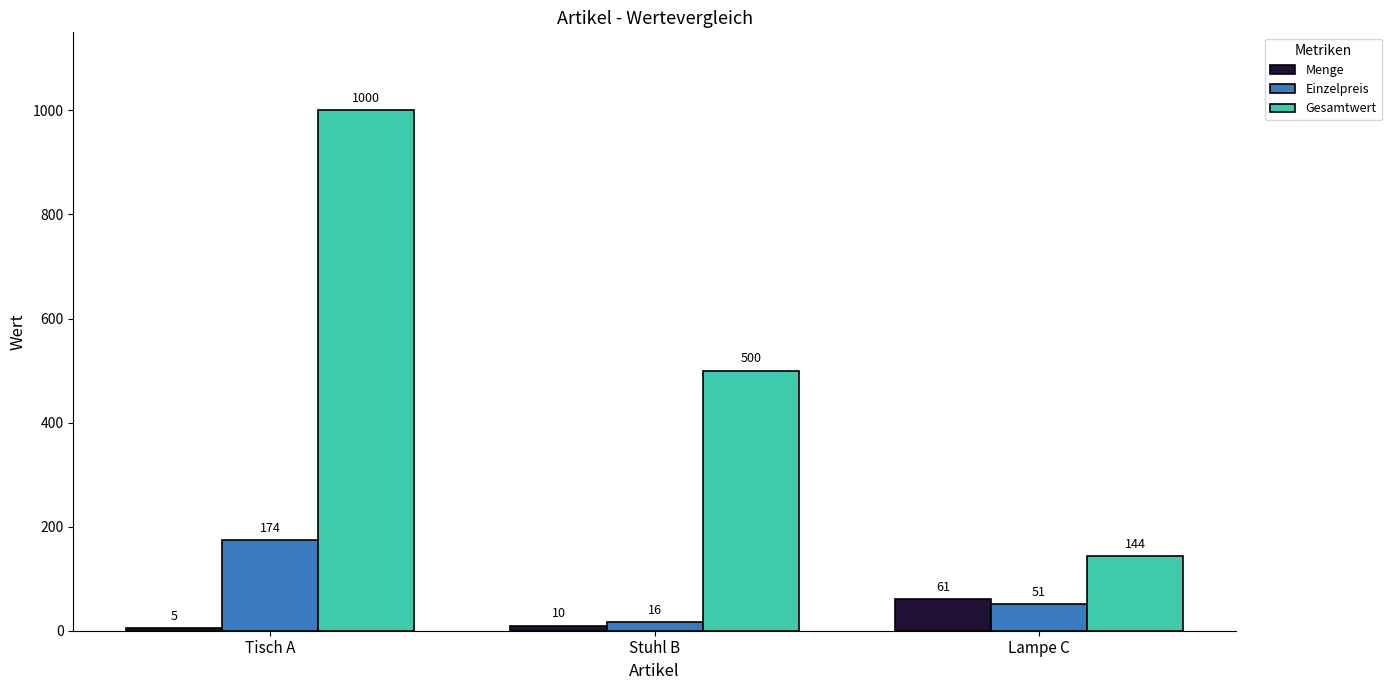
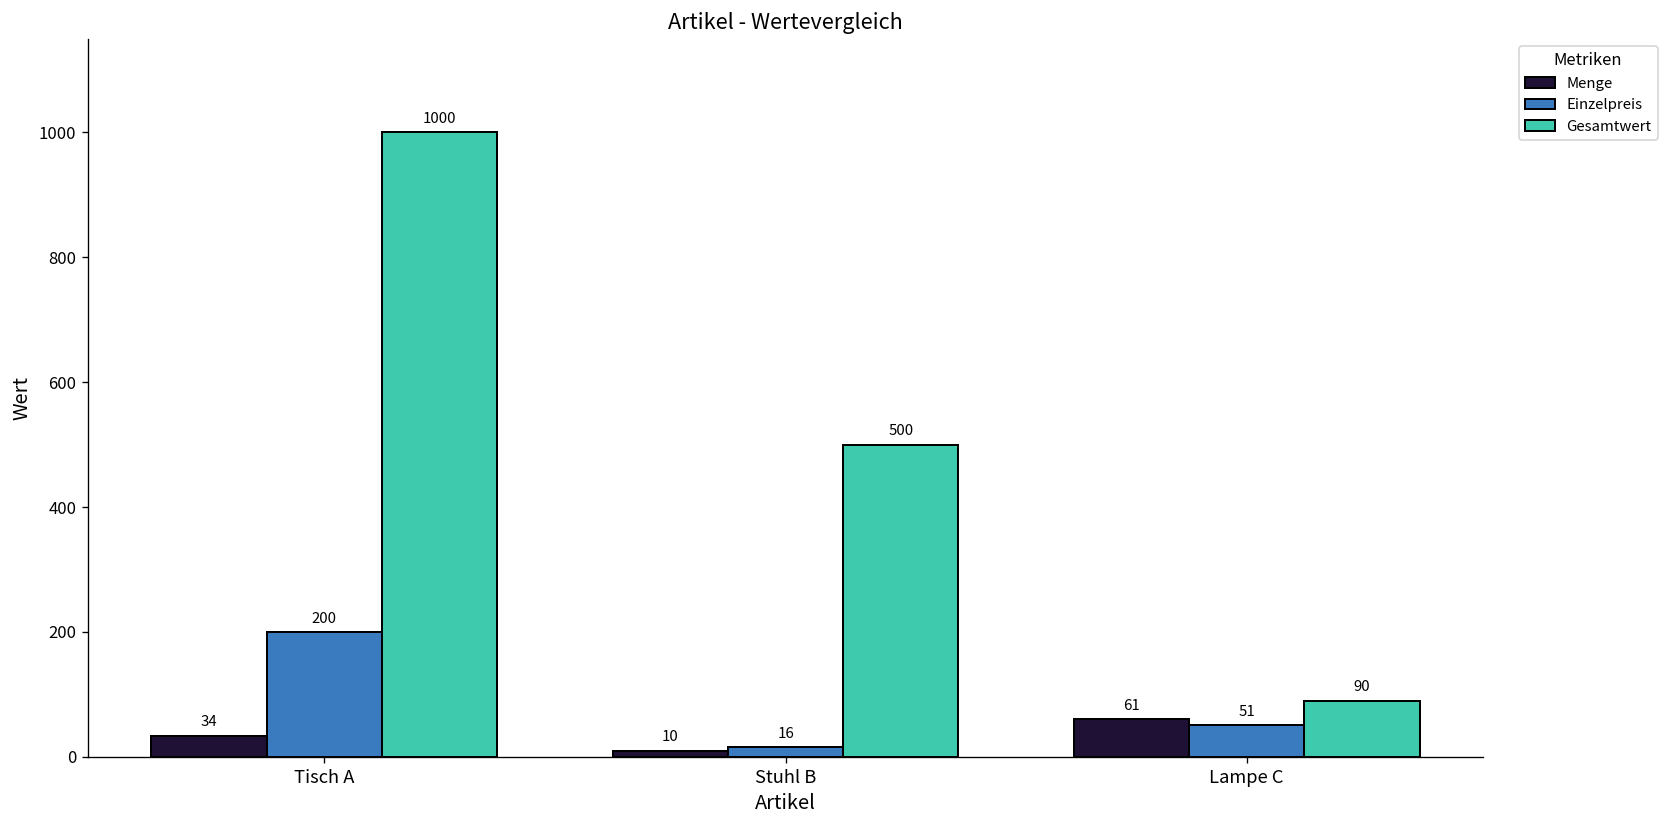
  {
    "Menge": {
-     "Tisch A": 5,
+     "Tisch A": 34,
      "Stuhl B": 10,
      "Lampe C": 61
    },
    "Einzelpreis": {
-     "Tisch A": 174,
+     "Tisch A": 200,
      "Stuhl B": 16,
      "Lampe C": 51
    },
    "Gesamtwert": {
      "Tisch A": 1000,
      "Stuhl B": 500,
-     "Lampe C": 144
+     "Lampe C": 90
    }
  }
